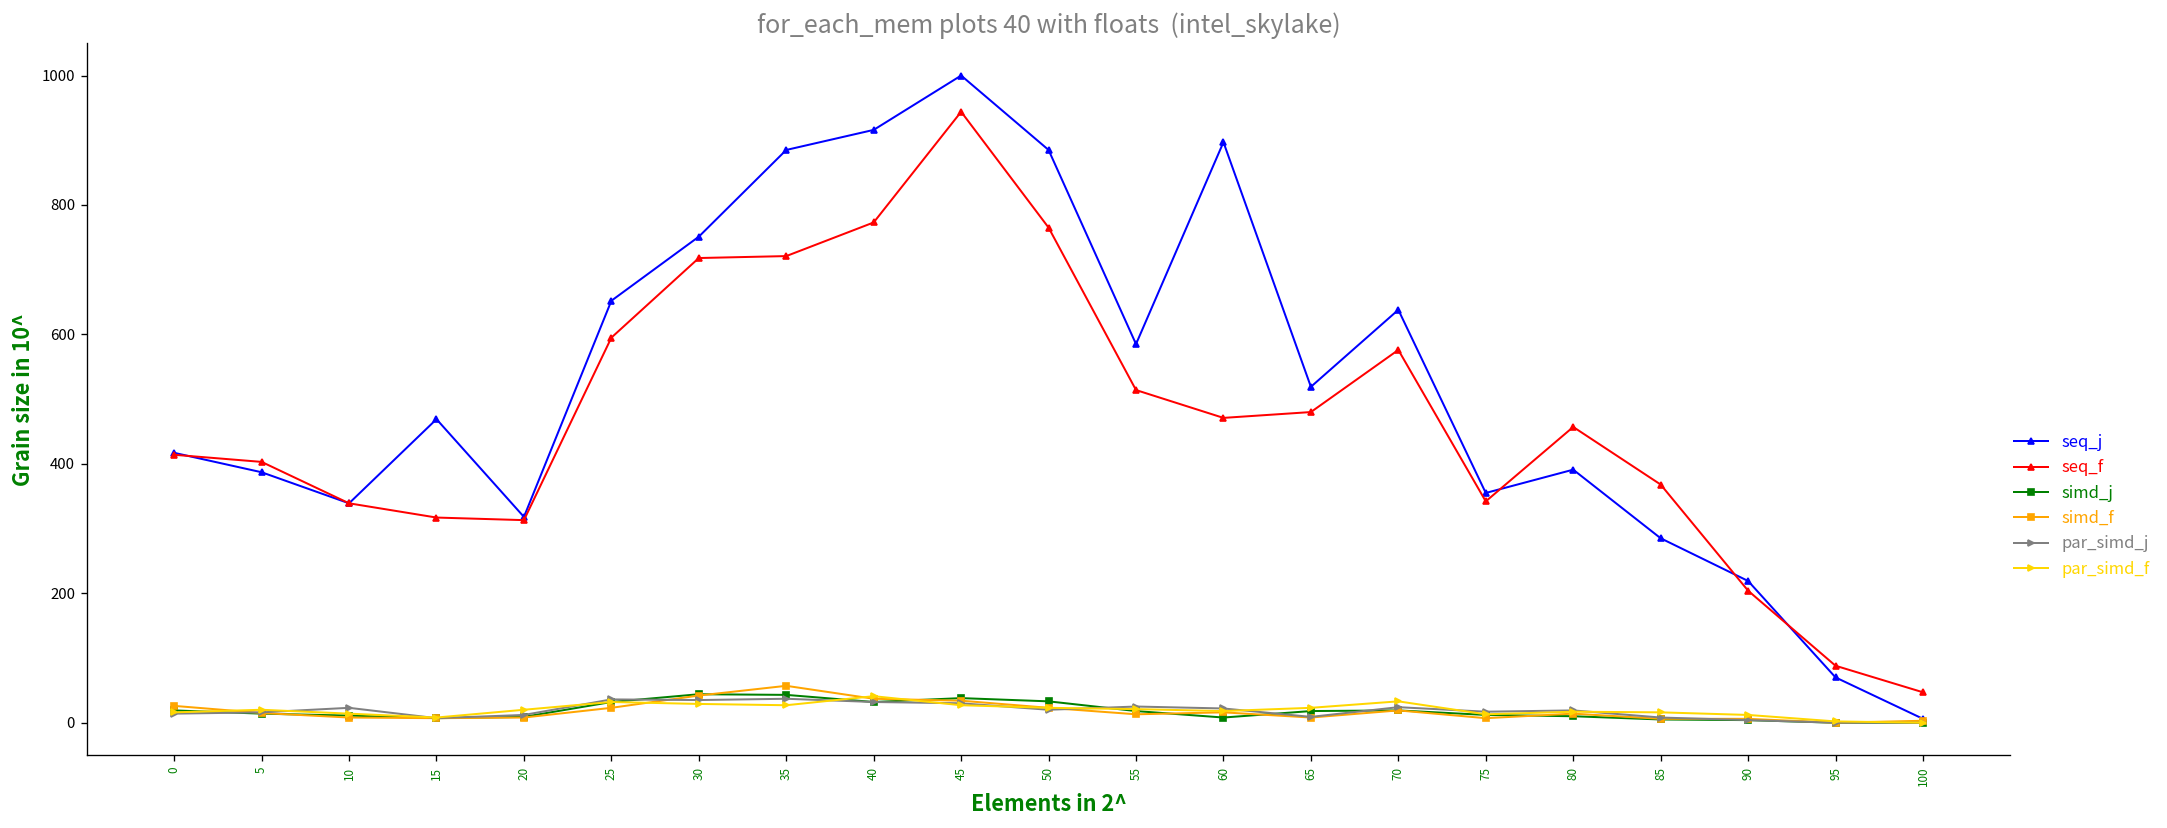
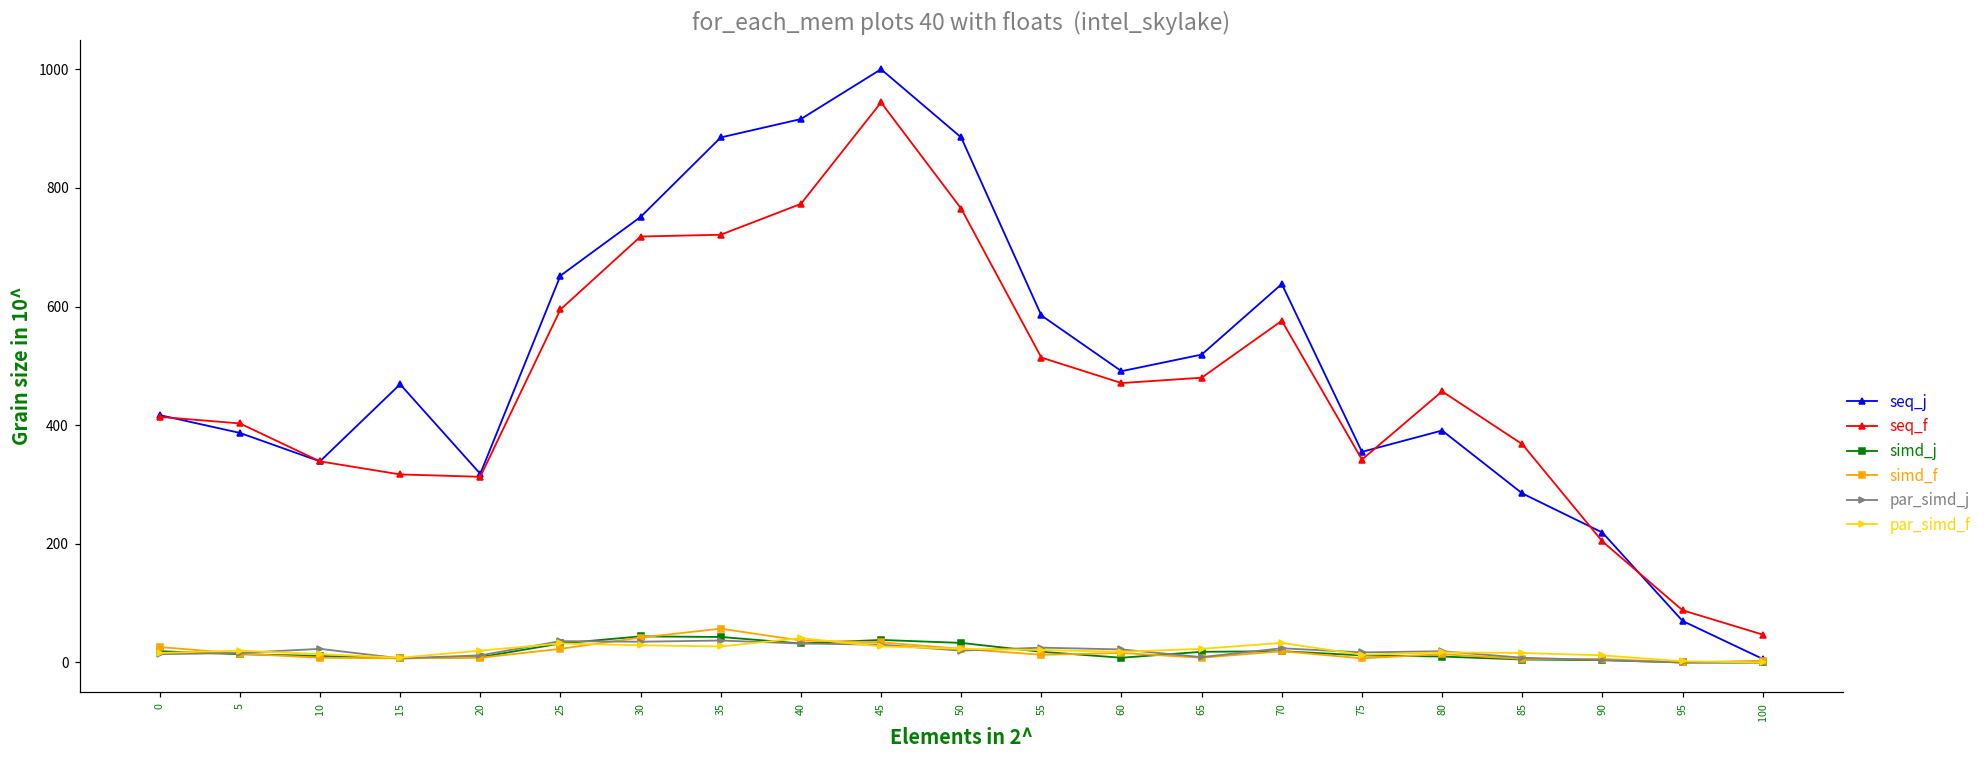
  {
    "seq_j": {
      "5": 390,
      "15": 470,
      "20": 320,
      "25": 650,
      "30": 750,
      "35": 890,
      "40": 920,
      "45": 1000,
      "50": 890,
      "55": 590,
-     "60": 900,
+     "60": 490,
      "65": 520,
      "70": 640,
      "75": 360,
      "80": 390,
      "85": 290,
      "90": 220,
      "95": 70
    },
    "seq_f": {
      "5": 400,
      "15": 320,
      "20": 310,
      "25": 600,
      "30": 720,
      "35": 720,
      "40": 770,
      "45": 940,
      "50": 770,
      "55": 510,
      "60": 470,
      "65": 480,
      "70": 580,
      "75": 340,
      "80": 460,
      "85": 370,
      "90": 200,
      "95": 90,
      "100": 50
    },
    "simd_j": {
      "35": 40,
      "50": 30,
      "60": 10,
      "65": 20
    },
    "par_simd_j": {
      "10": 20,
      "30": 40,
      "35": 40,
      "70": 20
    }
  }
